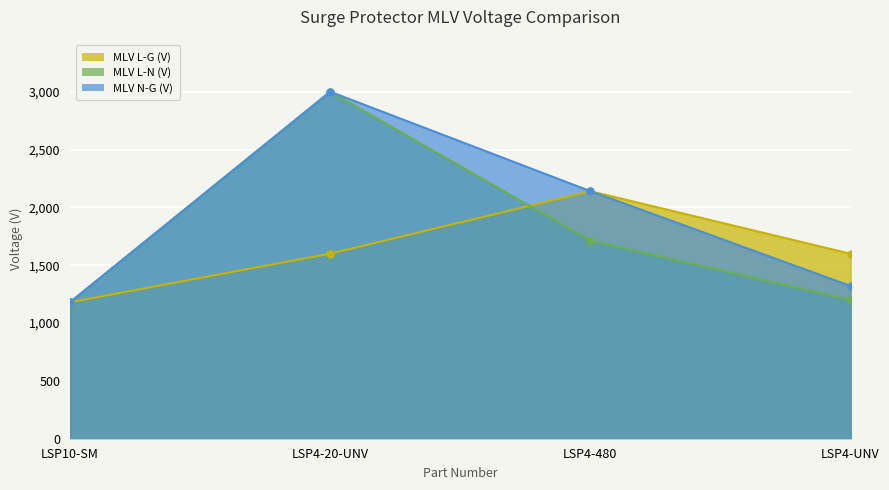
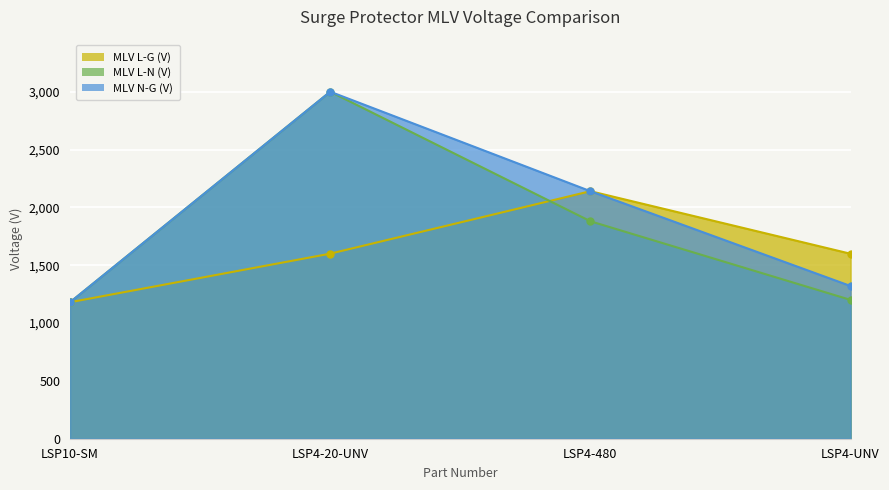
  {
    "MLV L-G (V)": {
      "LSP4-20-UNV": "1,600",
      "LSP4-UNV": "1,600"
    },
    "MLV L-N (V)": {
-     "LSP4-480": "1,710",
+     "LSP4-480": "1,880",
      "LSP4-UNV": "1,200"
    },
    "MLV N-G (V)": {
      "LSP4-UNV": "1,320"
    }
  }
